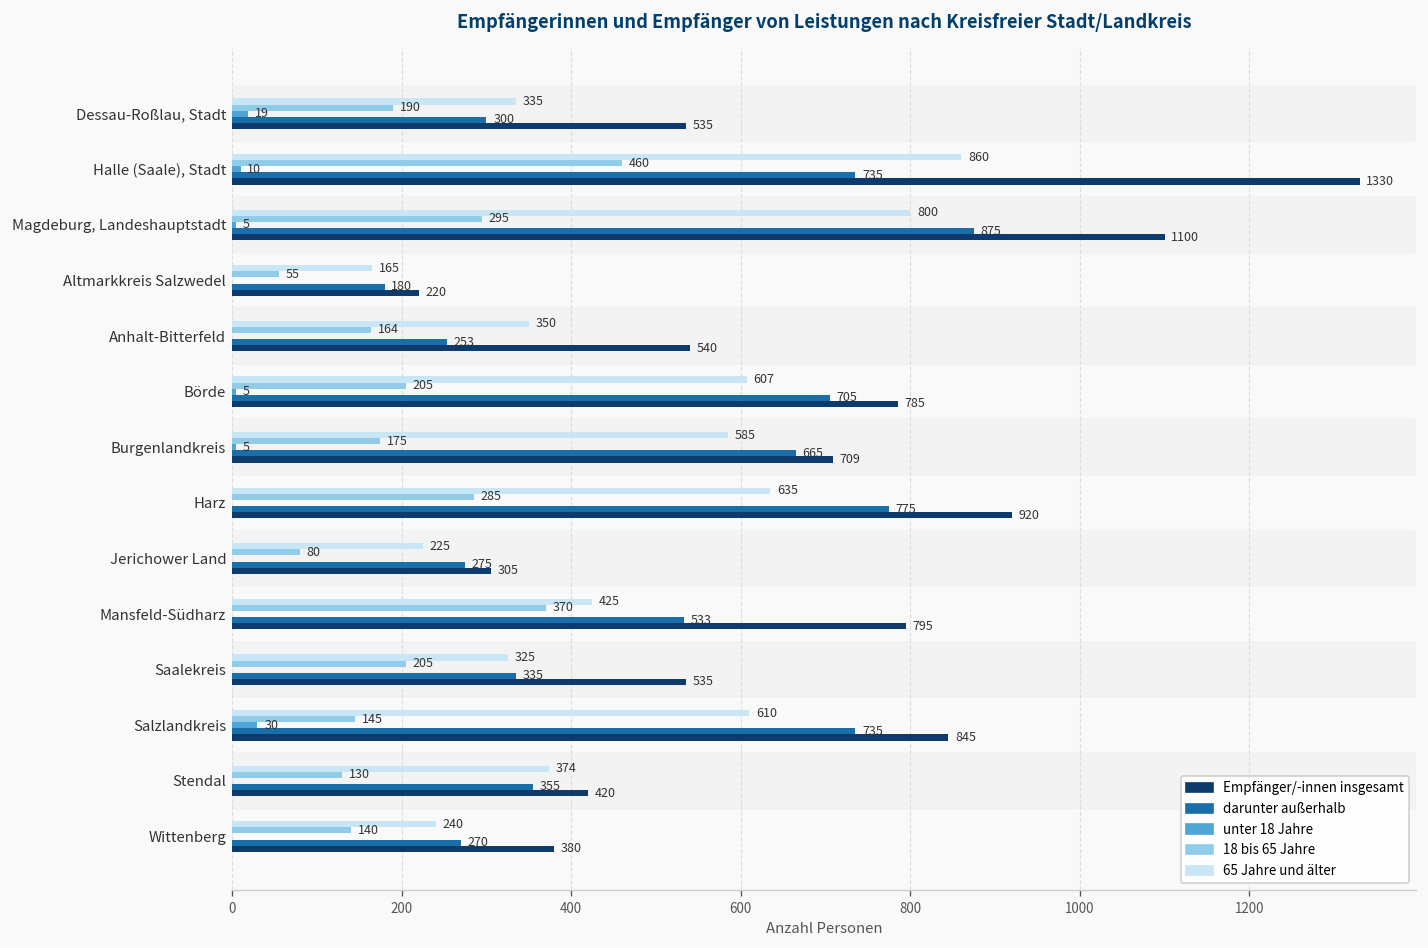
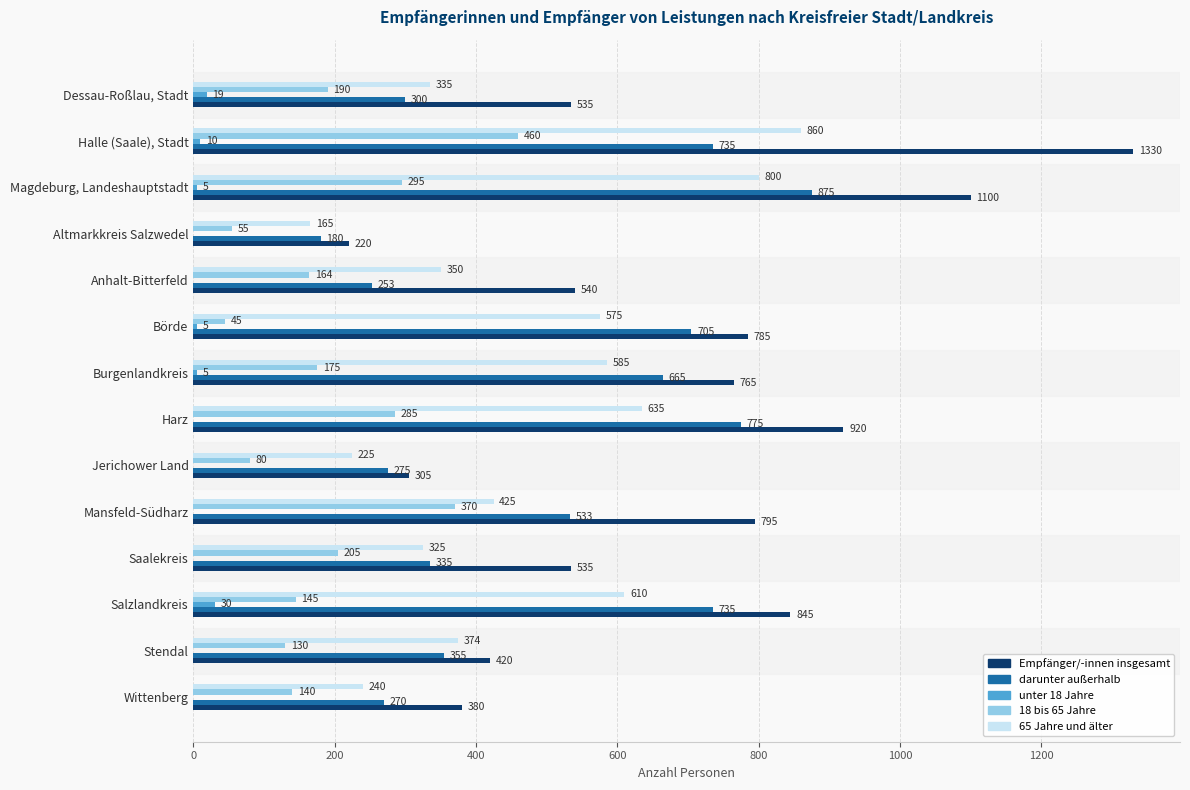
  {
    "Empfänger/-innen insgesamt": {
      "Dessau-Roßlau, Stadt": 535,
      "Halle (Saale), Stadt": 1330,
      "Magdeburg, Landeshauptstadt": 1100,
      "Altmarkkreis Salzwedel": 220,
      "Anhalt-Bitterfeld": 540,
      "Börde": 785,
-     "Burgenlandkreis": 709,
+     "Burgenlandkreis": 765,
      "Harz": 920,
      "Jerichower Land": 305,
      "Mansfeld-Südharz": 795,
      "Saalekreis": 535,
      "Salzlandkreis": 845,
      "Stendal": 420,
      "Wittenberg": 380
    },
    "darunter außerhalb": {
      "Dessau-Roßlau, Stadt": 300,
      "Halle (Saale), Stadt": 735,
      "Magdeburg, Landeshauptstadt": 875,
      "Altmarkkreis Salzwedel": 180,
      "Anhalt-Bitterfeld": 253,
      "Börde": 705,
      "Burgenlandkreis": 665,
      "Harz": 775,
      "Jerichower Land": 275,
      "Mansfeld-Südharz": 533,
      "Saalekreis": 335,
      "Salzlandkreis": 735,
      "Stendal": 355,
      "Wittenberg": 270
    },
    "unter 18 Jahre": {
      "Dessau-Roßlau, Stadt": 19,
      "Halle (Saale), Stadt": 10,
      "Magdeburg, Landeshauptstadt": 5,
      "Börde": 5,
      "Burgenlandkreis": 5,
      "Salzlandkreis": 30
    },
    "18 bis 65 Jahre": {
      "Dessau-Roßlau, Stadt": 190,
      "Halle (Saale), Stadt": 460,
      "Magdeburg, Landeshauptstadt": 295,
      "Altmarkkreis Salzwedel": 55,
      "Anhalt-Bitterfeld": 164,
-     "Börde": 205,
+     "Börde": 45,
      "Burgenlandkreis": 175,
      "Harz": 285,
      "Jerichower Land": 80,
      "Mansfeld-Südharz": 370,
      "Saalekreis": 205,
      "Salzlandkreis": 145,
      "Stendal": 130,
      "Wittenberg": 140
    },
    "65 Jahre und älter": {
      "Dessau-Roßlau, Stadt": 335,
      "Halle (Saale), Stadt": 860,
      "Magdeburg, Landeshauptstadt": 800,
      "Altmarkkreis Salzwedel": 165,
      "Anhalt-Bitterfeld": 350,
-     "Börde": 607,
+     "Börde": 575,
      "Burgenlandkreis": 585,
      "Harz": 635,
      "Jerichower Land": 225,
      "Mansfeld-Südharz": 425,
      "Saalekreis": 325,
      "Salzlandkreis": 610,
      "Stendal": 374,
      "Wittenberg": 240
    }
  }
